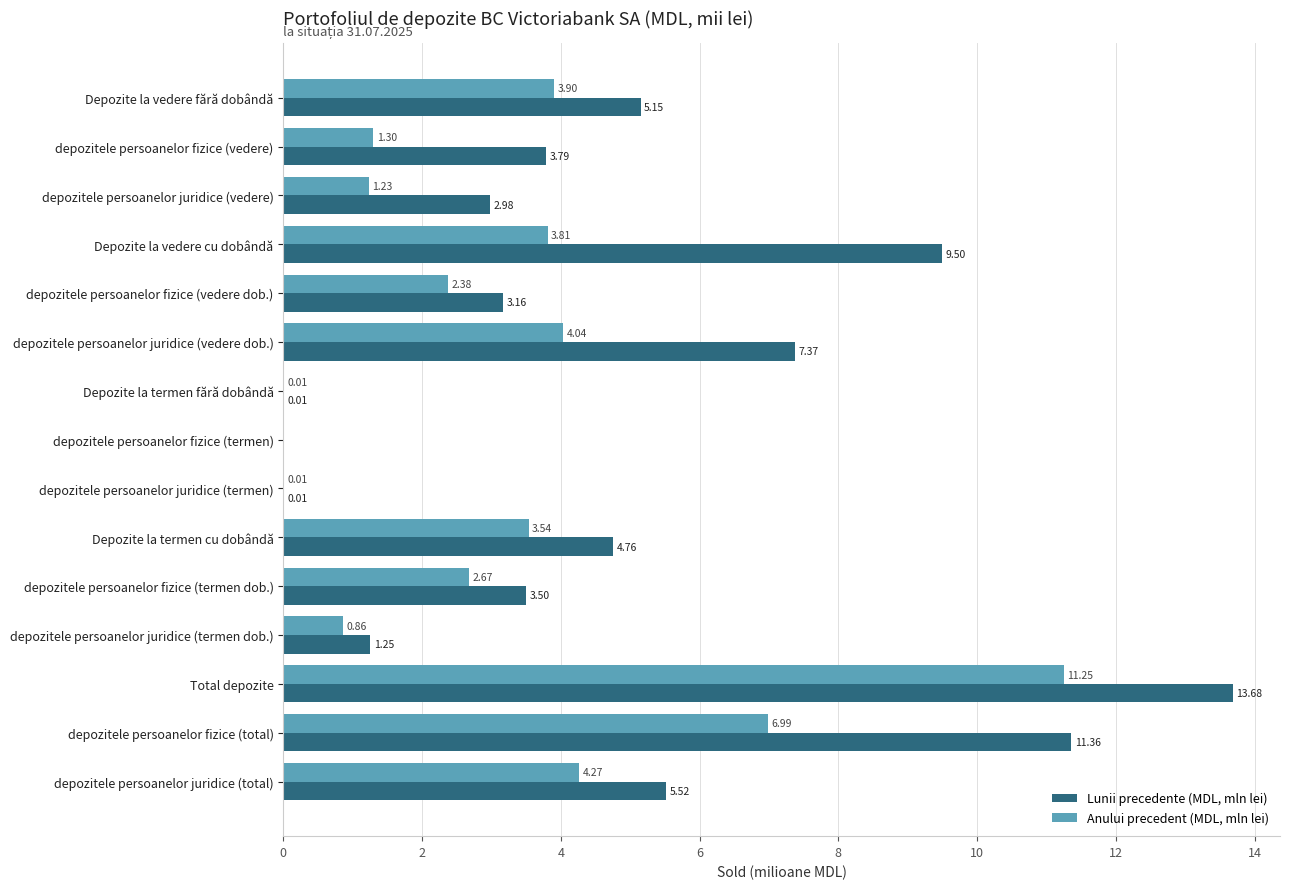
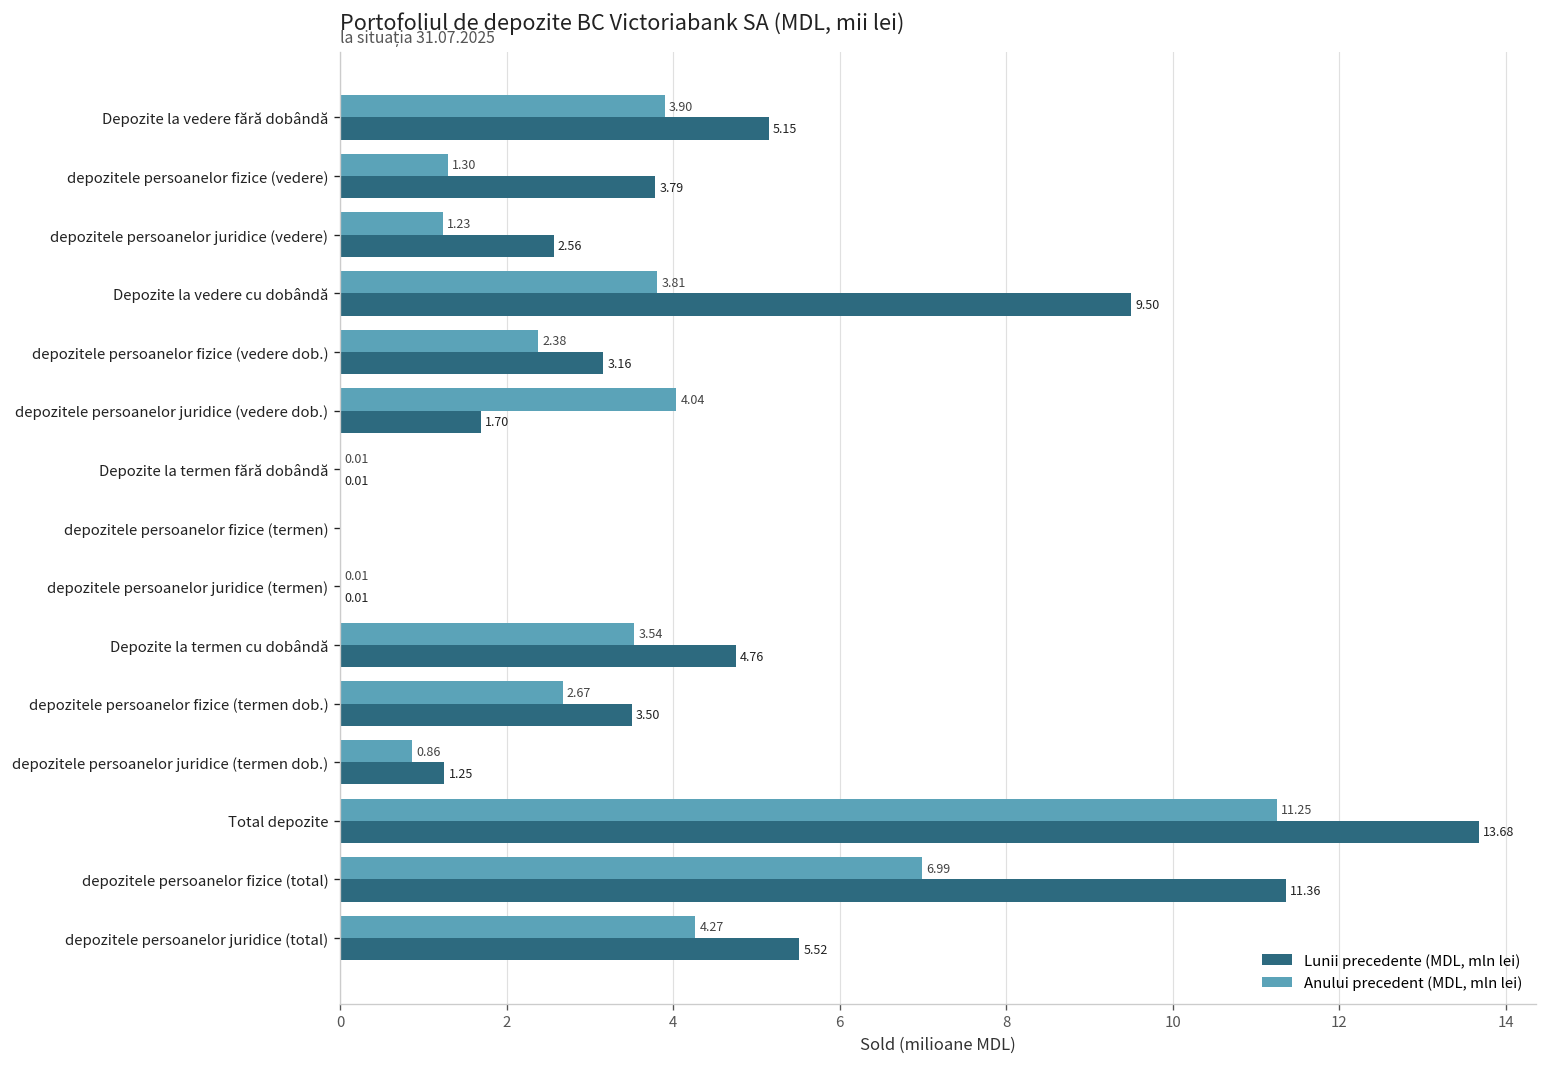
  {
    "Lunii precedente (MDL, mln lei)": {
      "Depozite la vedere fără dobândă": 5.15,
      "depozitele persoanelor fizice (vedere)": 3.79,
-     "depozitele persoanelor juridice (vedere)": 2.98,
+     "depozitele persoanelor juridice (vedere)": 2.56,
      "Depozite la vedere cu dobândă": 9.50,
      "depozitele persoanelor fizice (vedere dob.)": 3.16,
-     "depozitele persoanelor juridice (vedere dob.)": 7.37,
+     "depozitele persoanelor juridice (vedere dob.)": 1.70,
      "Depozite la termen fără dobândă": 0.01,
      "depozitele persoanelor juridice (termen)": 0.01,
      "Depozite la termen cu dobândă": 4.76,
      "depozitele persoanelor fizice (termen dob.)": 3.50,
      "depozitele persoanelor juridice (termen dob.)": 1.25,
      "Total depozite": 13.68,
      "depozitele persoanelor fizice (total)": 11.36,
      "depozitele persoanelor juridice (total)": 5.52
    },
    "Anului precedent (MDL, mln lei)": {
      "Depozite la vedere fără dobândă": 3.90,
      "depozitele persoanelor fizice (vedere)": 1.30,
      "depozitele persoanelor juridice (vedere)": 1.23,
      "Depozite la vedere cu dobândă": 3.81,
      "depozitele persoanelor fizice (vedere dob.)": 2.38,
      "depozitele persoanelor juridice (vedere dob.)": 4.04,
      "Depozite la termen fără dobândă": 0.01,
      "depozitele persoanelor juridice (termen)": 0.01,
      "Depozite la termen cu dobândă": 3.54,
      "depozitele persoanelor fizice (termen dob.)": 2.67,
      "depozitele persoanelor juridice (termen dob.)": 0.86,
      "Total depozite": 11.25,
      "depozitele persoanelor fizice (total)": 6.99,
      "depozitele persoanelor juridice (total)": 4.27
    }
  }
